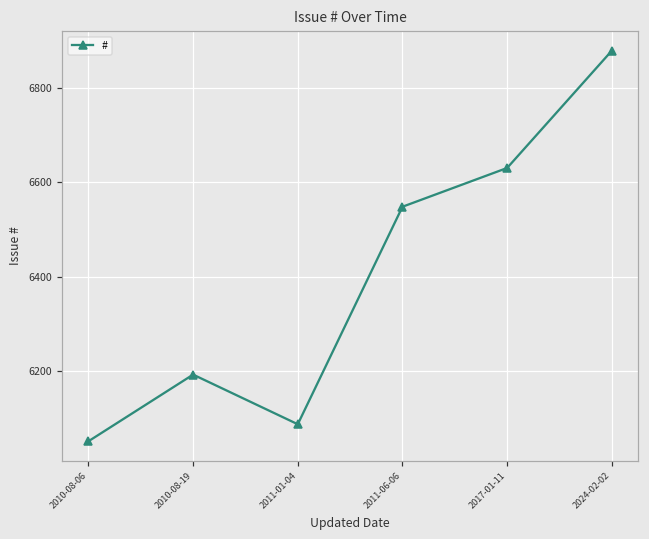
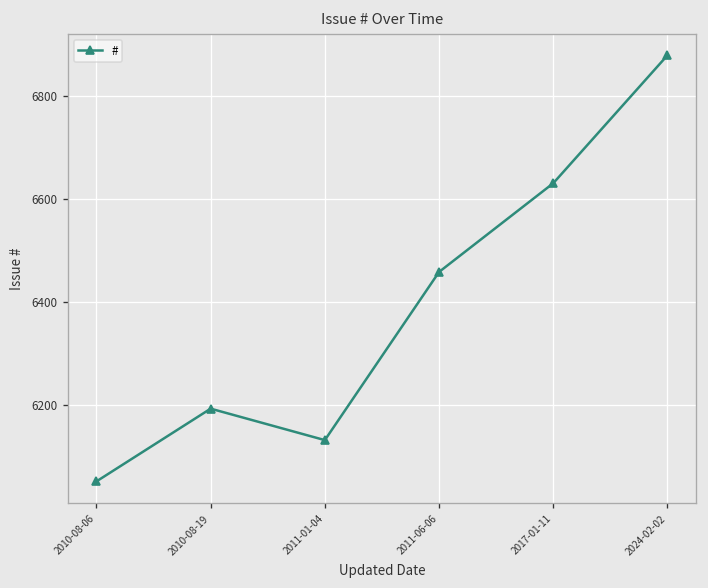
  {
    "2010-08-06": 6050,
    "2010-08-19": 6190,
-   "2011-01-04": 6090,
-   "2011-06-06": 6550,
+   "2011-01-04": 6130,
+   "2011-06-06": 6460,
    "2017-01-11": 6630,
    "2024-02-02": 6880
  }
